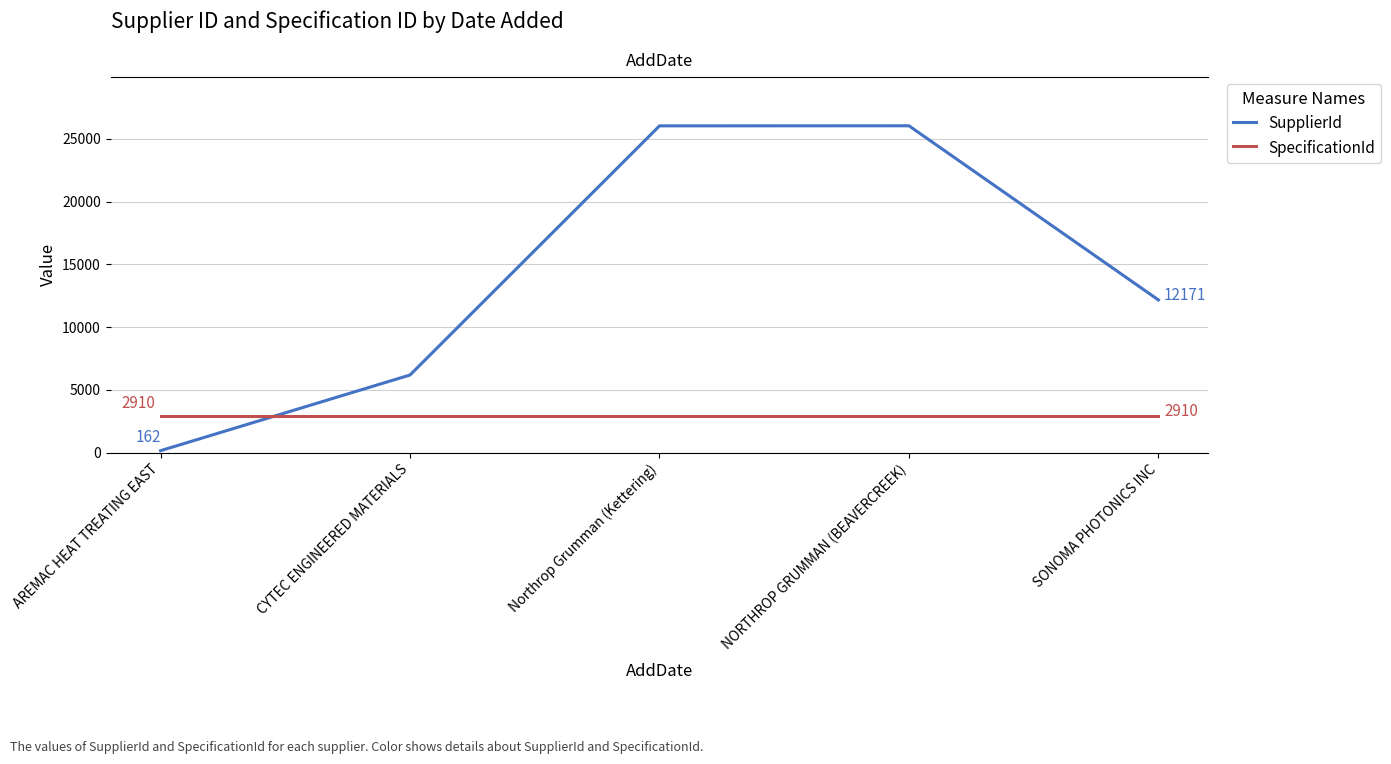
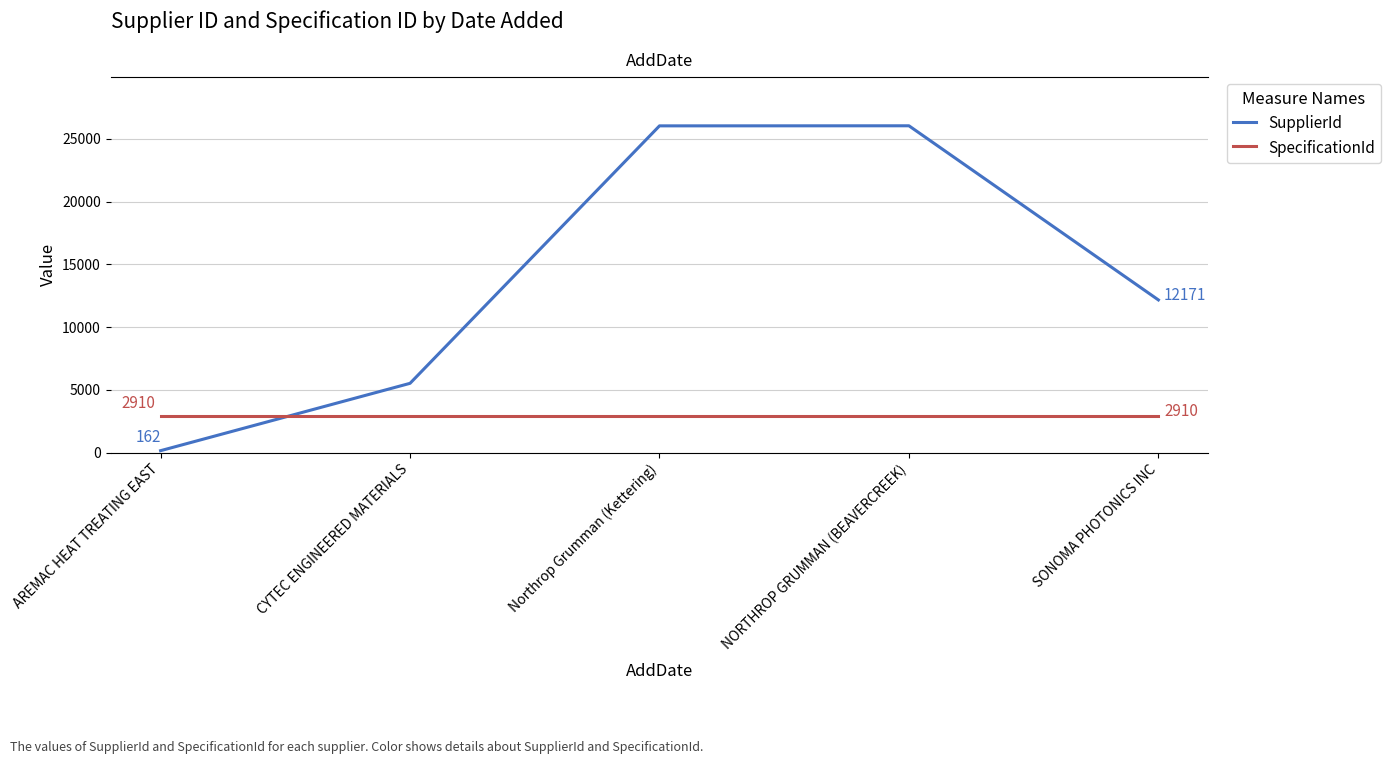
  {
    "SupplierId": {
-     "CYTEC ENGINEERED MATERIALS": 6200,
+     "CYTEC ENGINEERED MATERIALS": 5500,
      "Northrop Grumman (Kettering)": 26000,
      "NORTHROP GRUMMAN (BEAVERCREEK)": 26000
    },
    "SpecificationId": {
      "AREMAC HEAT TREATING EAST": 2910,
      "SONOMA PHOTONICS INC": 2910
    }
  }
